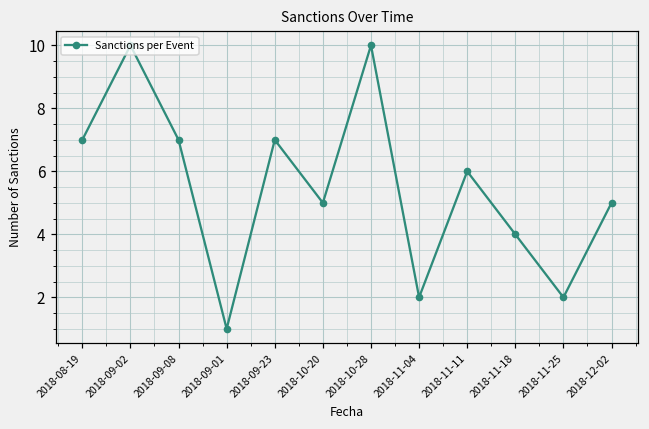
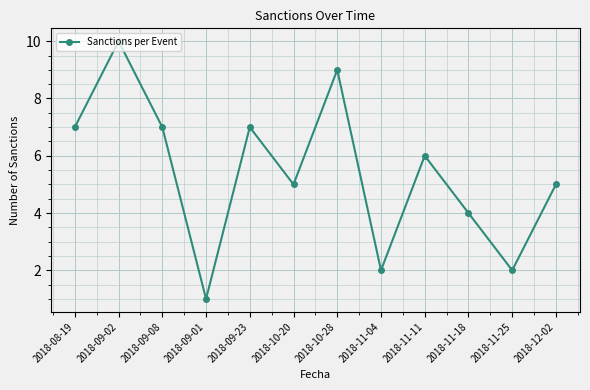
  {
    "2018-08-19": 7,
    "2018-09-08": 7,
    "2018-09-01": 1,
    "2018-09-23": 7,
    "2018-10-20": 5,
-   "2018-10-28": 10,
+   "2018-10-28": 9,
    "2018-11-04": 2,
    "2018-11-11": 6,
    "2018-11-18": 4,
    "2018-11-25": 2,
    "2018-12-02": 5
  }
